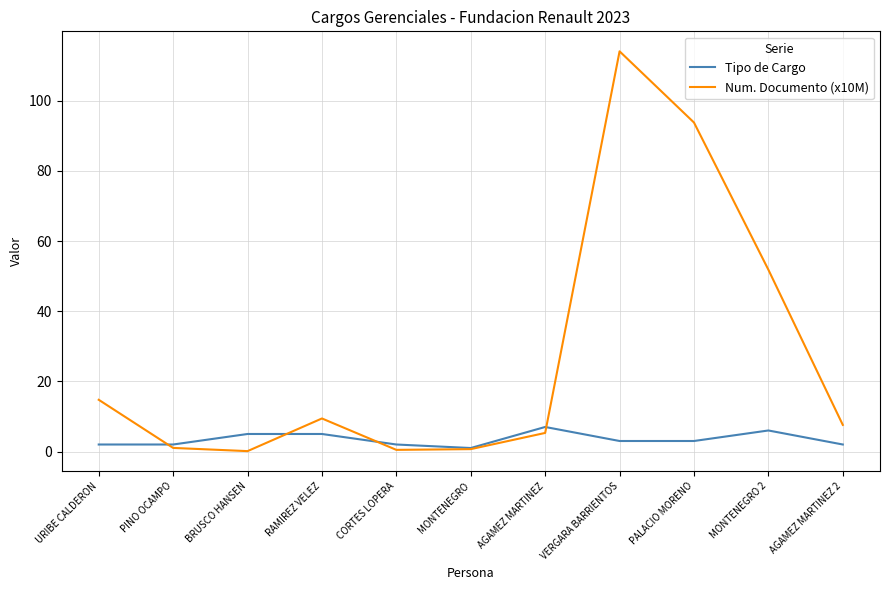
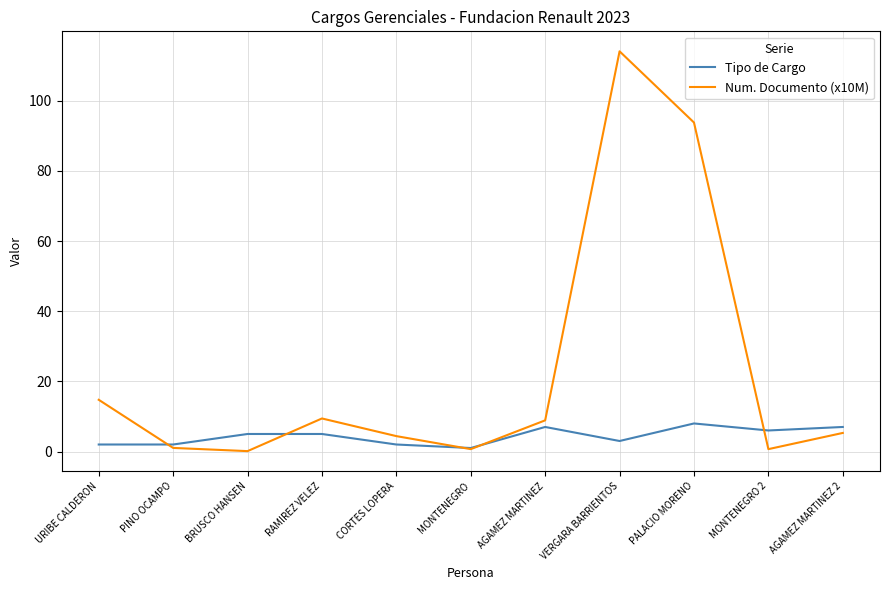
  {
    "Tipo de Cargo": {
      "URIBE CALDERON": 2,
      "PINO OCAMPO": 2,
      "BRUSCO HANSEN": 5,
      "RAMIREZ VELEZ": 5,
      "CORTES LOPERA": 2,
      "AGAMEZ MARTINEZ": 7,
      "VERGARA BARRIENTOS": 3,
-     "PALACIO MORENO": 3,
+     "PALACIO MORENO": 8,
      "MONTENEGRO 2": 6,
-     "AGAMEZ MARTINEZ 2": 2
+     "AGAMEZ MARTINEZ 2": 7
    },
    "Num. Documento (x10M)": {
      "URIBE CALDERON": 15,
      "PINO OCAMPO": 1,
      "BRUSCO HANSEN": 0,
      "RAMIREZ VELEZ": 9,
-     "CORTES LOPERA": 0,
-     "AGAMEZ MARTINEZ": 5,
+     "CORTES LOPERA": 4,
+     "AGAMEZ MARTINEZ": 9,
      "VERGARA BARRIENTOS": 114,
      "PALACIO MORENO": 94,
-     "MONTENEGRO 2": 52,
-     "AGAMEZ MARTINEZ 2": 8
+     "MONTENEGRO 2": 1,
+     "AGAMEZ MARTINEZ 2": 5
    }
  }
